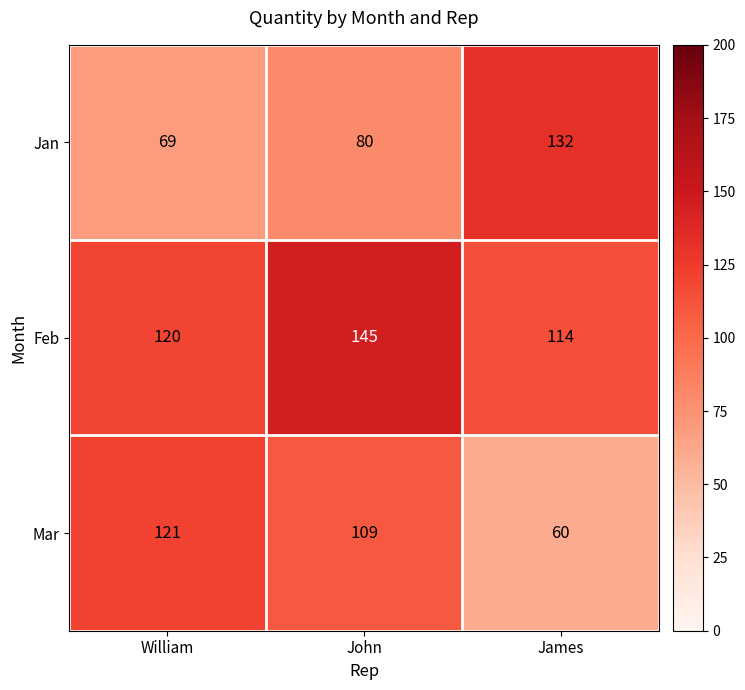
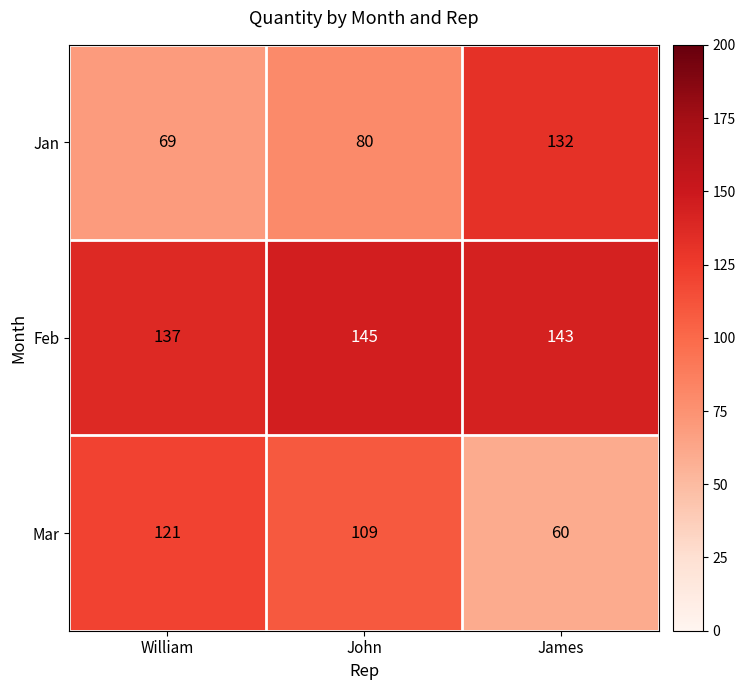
  {
    "Jan": {
      "William": 69,
      "John": 80,
      "James": 132
    },
    "Feb": {
-     "William": 120,
+     "William": 137,
      "John": 145,
-     "James": 114
+     "James": 143
    },
    "Mar": {
      "William": 121,
      "John": 109,
      "James": 60
    }
  }
